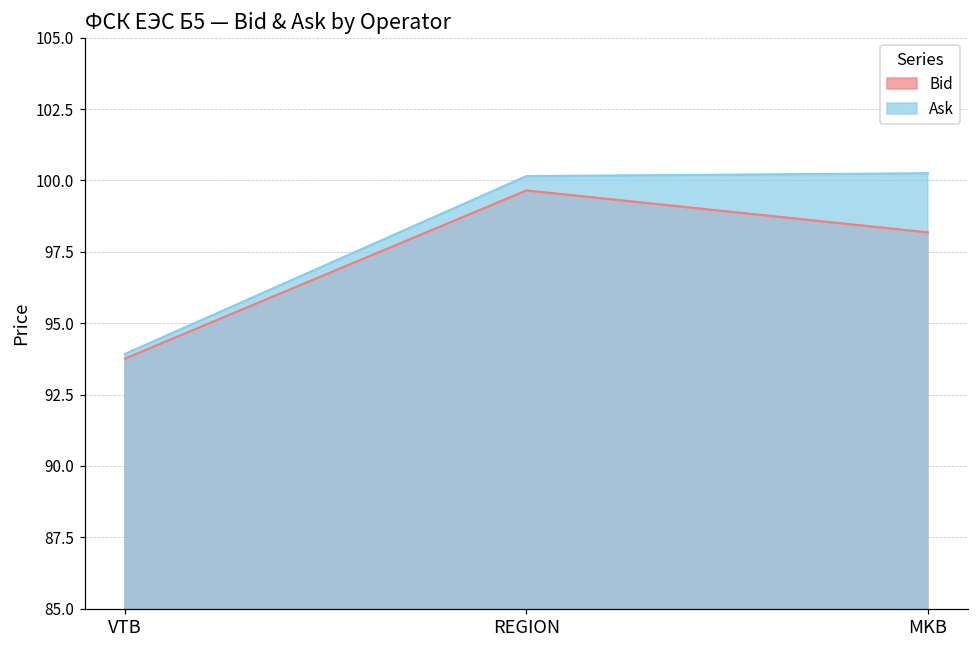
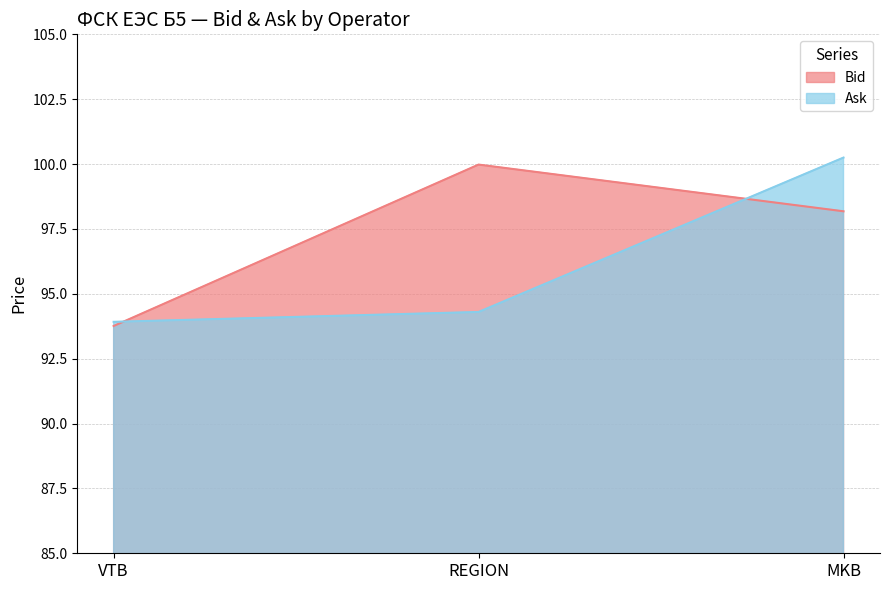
  {
    "Bid": {
      "VTB": 93.8,
-     "REGION": 99.7,
+     "REGION": 100.0,
      "MKB": 98.2
    },
    "Ask": {
      "VTB": 93.9,
-     "REGION": 100.2,
+     "REGION": 94.3,
      "MKB": 100.3
    }
  }
